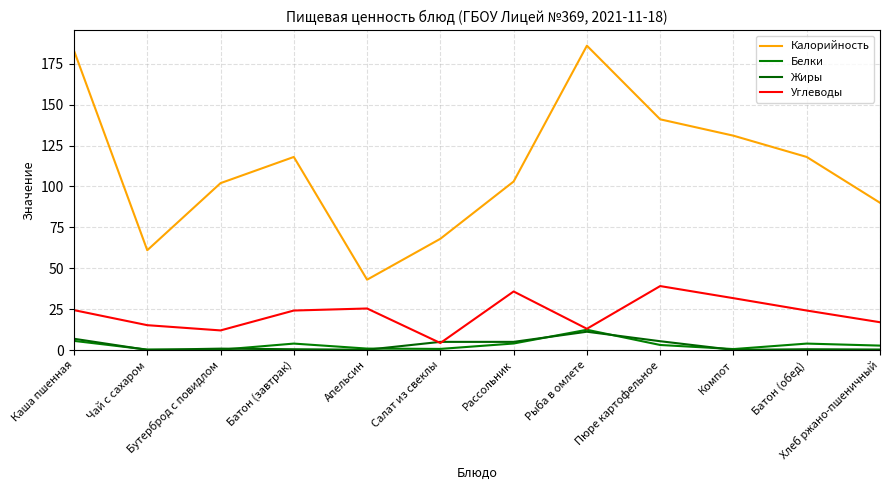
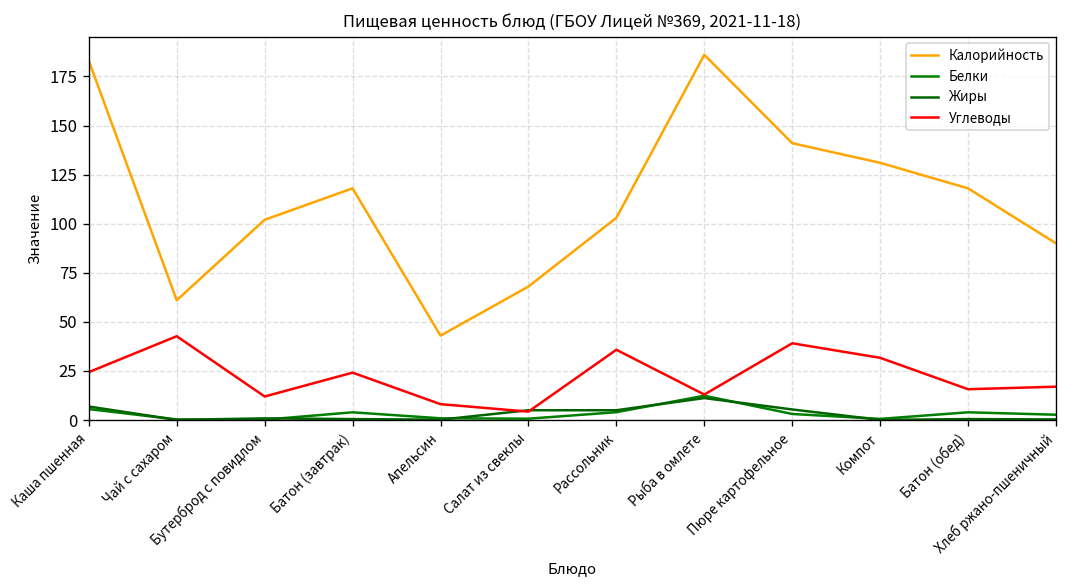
  {
    "Калорийность": {
      "Каша пшенная": 183,
      "Чай с сахаром": 61,
      "Бутерброд с повидлом": 102,
      "Батон (завтрак)": 118,
      "Апельсин": 43,
      "Салат из свеклы": 68,
      "Рассольник": 103,
      "Рыба в омлете": 186,
      "Пюре картофельное": 141,
      "Компот": 131,
      "Батон (обед)": 118,
      "Хлеб ржано-пшеничный": 90
    },
    "Углеводы": {
      "Каша пшенная": 24,
-     "Чай с сахаром": 15,
+     "Чай с сахаром": 43,
      "Бутерброд с повидлом": 12,
      "Батон (завтрак)": 24,
-     "Апельсин": 25,
+     "Апельсин": 8,
      "Рассольник": 36,
      "Пюре картофельное": 39,
      "Компот": 32,
-     "Батон (обед)": 24,
+     "Батон (обед)": 16,
      "Хлеб ржано-пшеничный": 17
    }
  }
